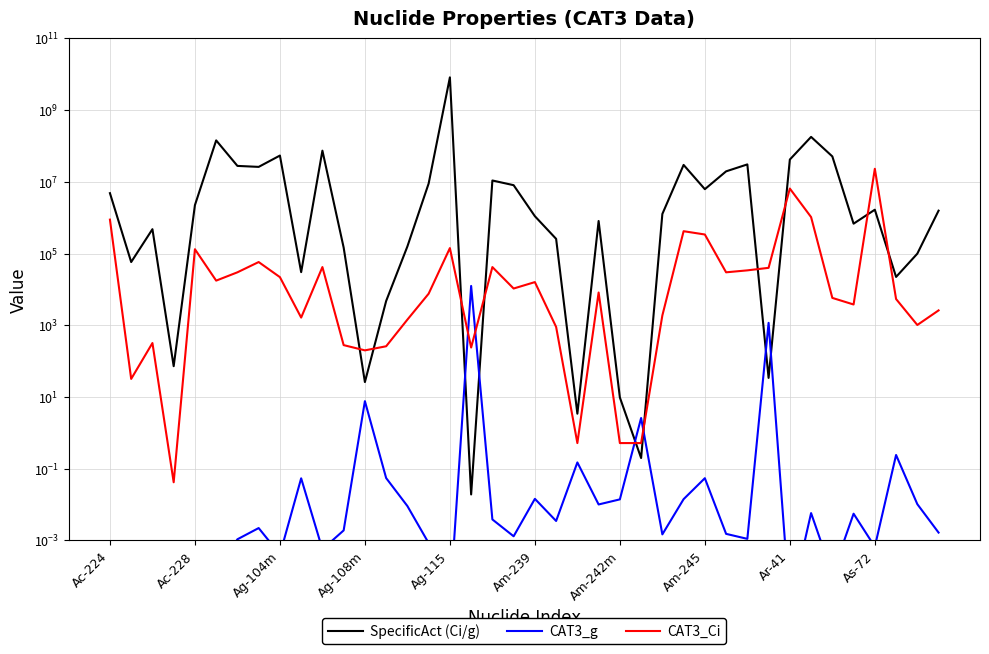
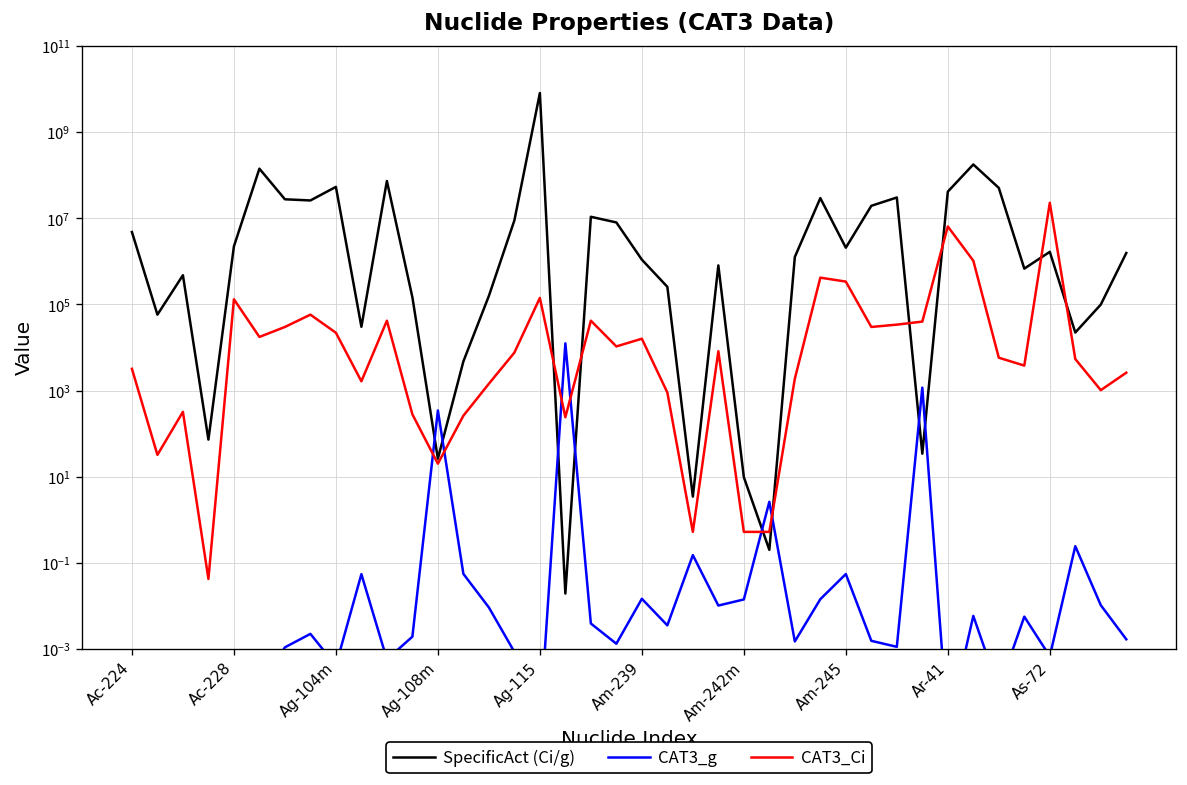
  {
    "SpecificAct (Ci/g)": {
      "Ac-224": 5000000,
      "Ac-228": 2000000,
      "Ag-104m": 50000000,
      "Ag-108m": 30,
      "Ag-115": 8000000000,
      "Am-239": 1100000,
      "Am-242m": 10,
-     "Am-245": 6000000,
+     "Am-245": 2000000,
      "Ar-41": 40000000,
      "As-72": 2000000
    },
    "CAT3_g": {
-     "Ag-108m": 8,
+     "Ag-108m": 300,
      "Am-239": 0.015,
      "Am-242m": 0.014,
      "Am-245": 0.05
    },
    "CAT3_Ci": {
-     "Ac-224": 900000,
+     "Ac-224": 3000,
      "Ac-228": 130000,
      "Ag-104m": 20000,
-     "Ag-108m": 200,
+     "Ag-108m": 20,
      "Ag-115": 140000,
      "Am-239": 20000,
      "Am-242m": 0.5,
      "Am-245": 300000,
      "Ar-41": 6000000,
      "As-72": 20000000
    }
  }
